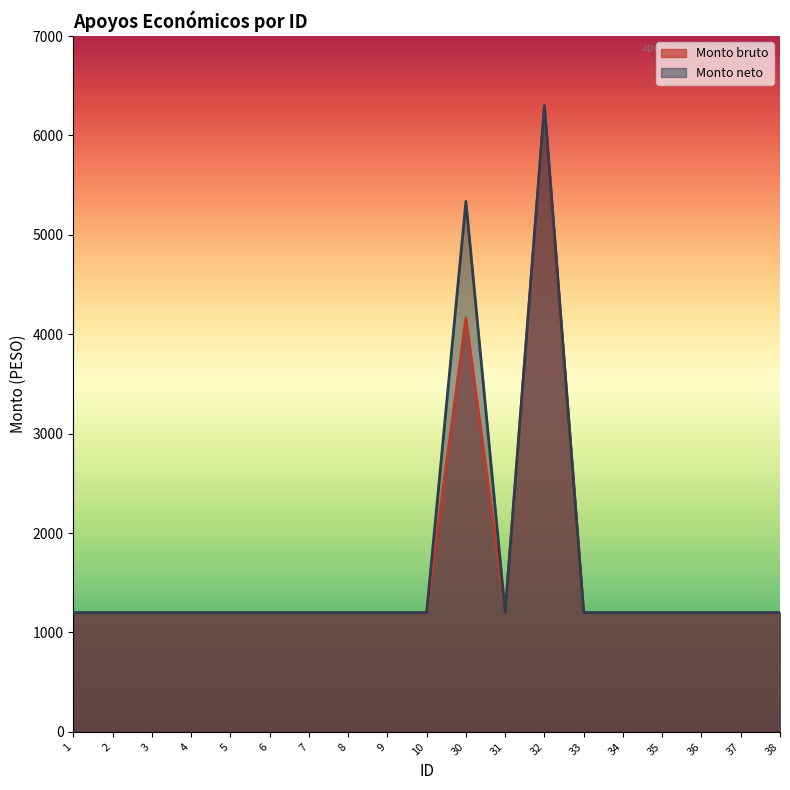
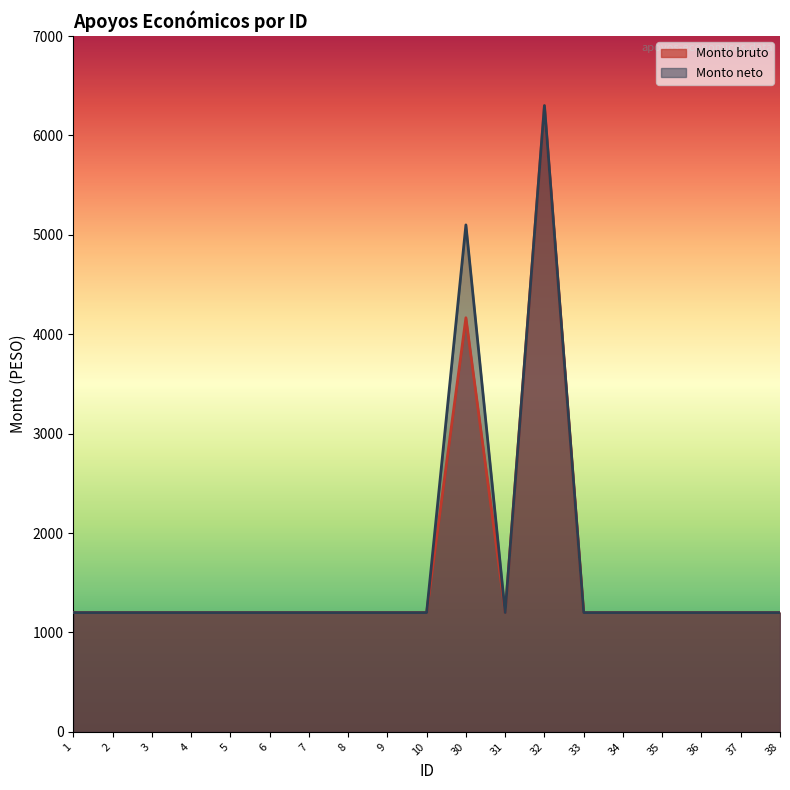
  {
    "Monto bruto": {
      "30": 4200
    },
    "Monto neto": {
-     "30": 5300
+     "30": 5100
    }
  }
